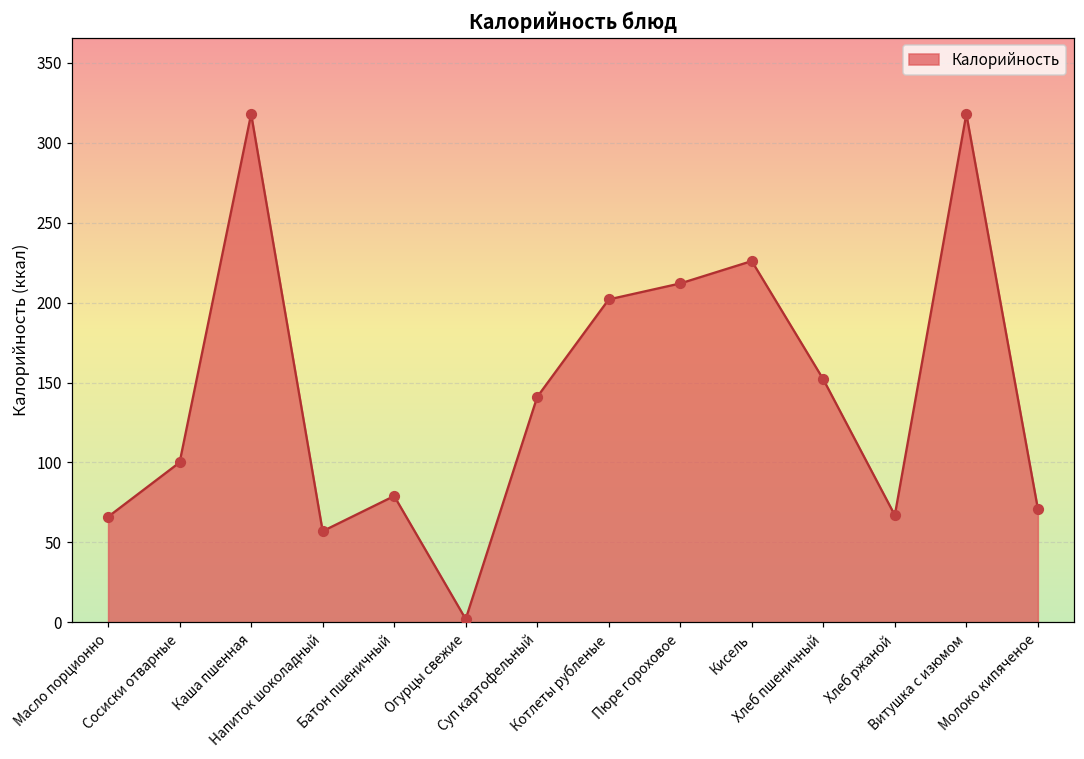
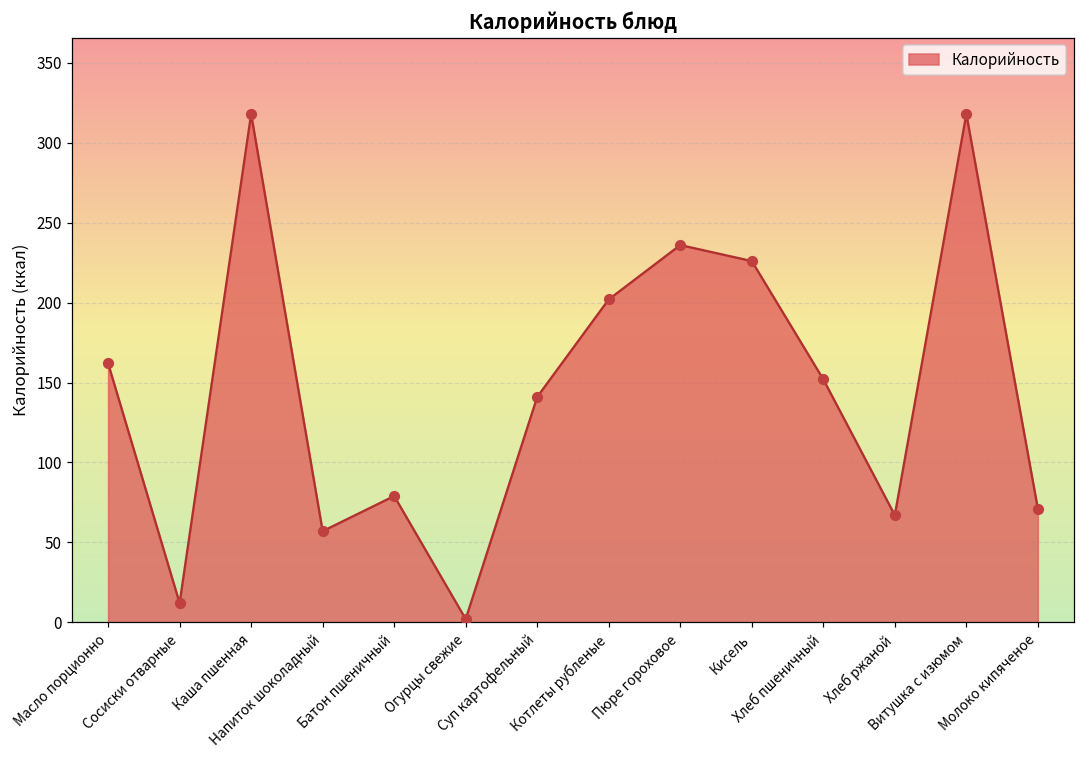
  {
-   "Масло порционно": 66,
-   "Сосиски отварные": 100,
+   "Масло порционно": 162,
+   "Сосиски отварные": 12,
    "Каша пшенная": 318,
    "Напиток шоколадный": 57,
    "Батон пшеничный": 79,
    "Огурцы свежие": 2,
    "Суп картофельный": 141,
    "Котлеты рубленые": 202,
-   "Пюре гороховое": 212,
+   "Пюре гороховое": 236,
    "Кисель": 226,
    "Хлеб пшеничный": 152,
    "Хлеб ржаной": 67,
    "Витушка с изюмом": 318,
    "Молоко кипяченое": 71
  }
